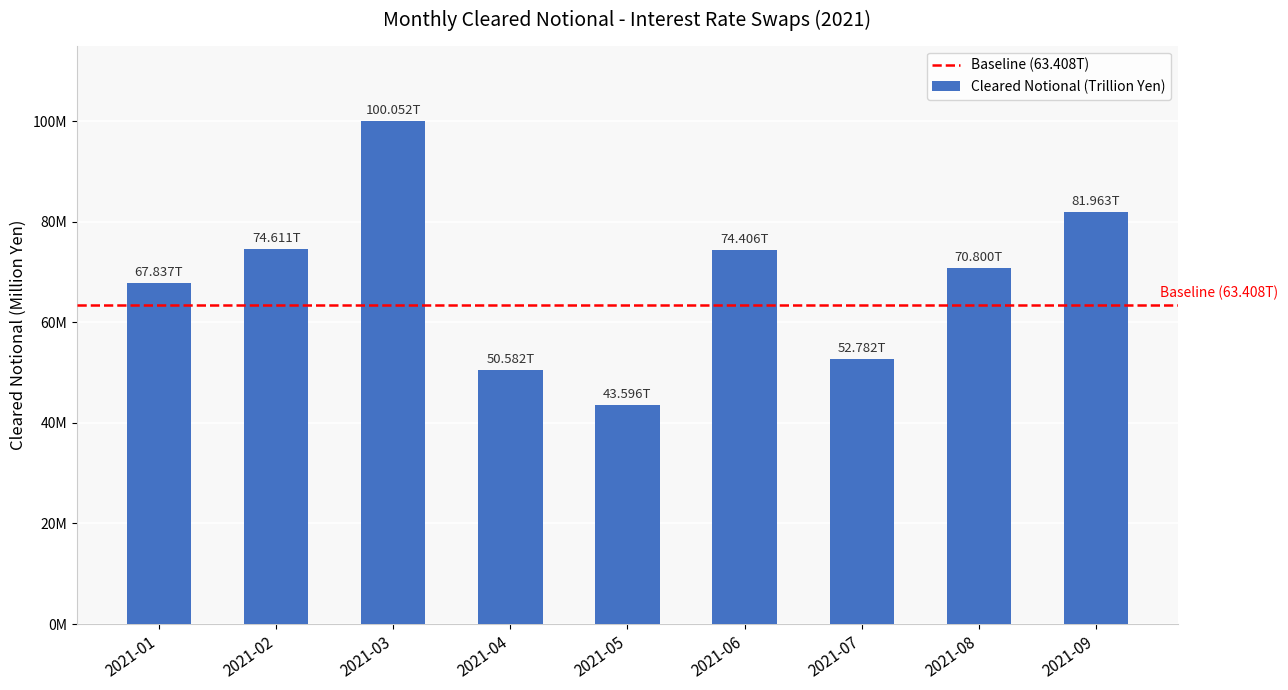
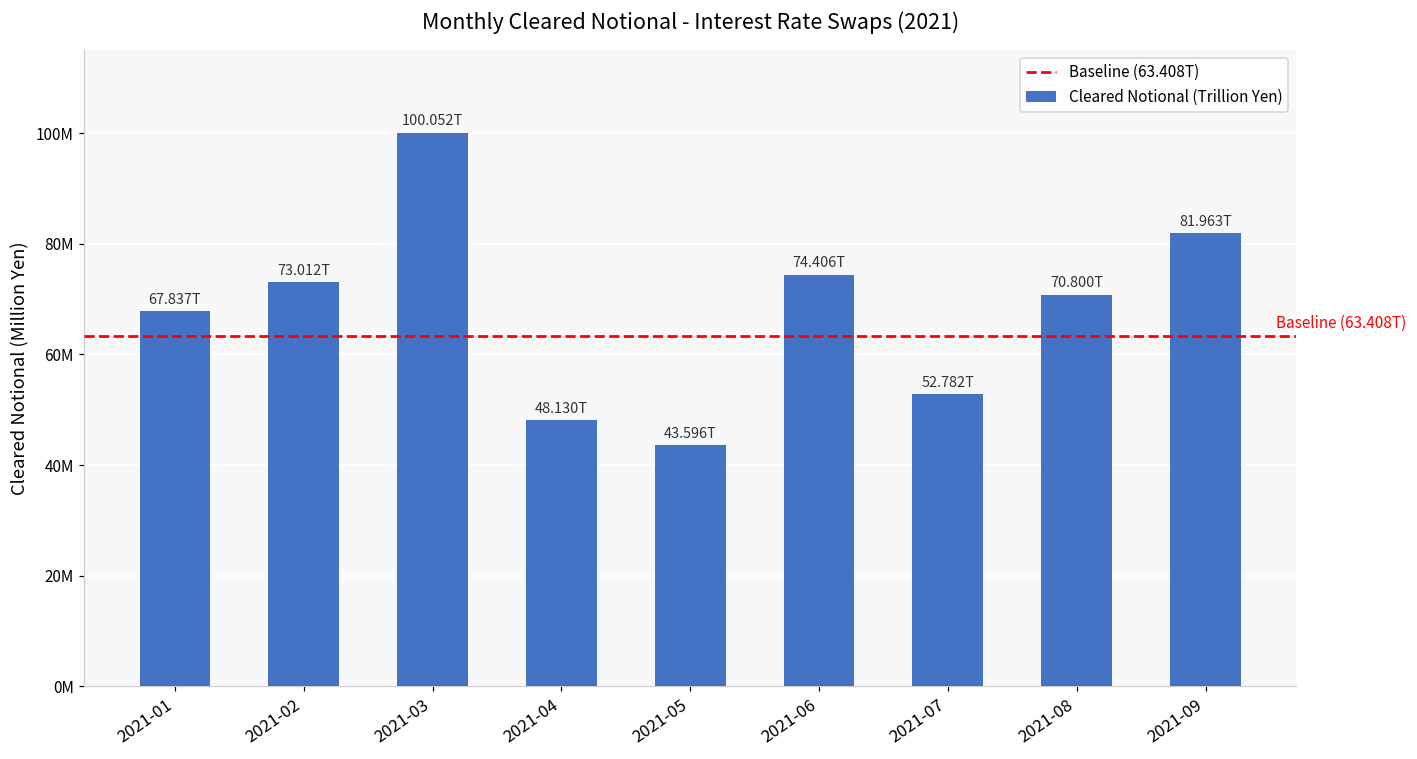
  {
    "2021-01": "67.837T",
-   "2021-02": "74.611T",
+   "2021-02": "73.012T",
    "2021-03": "100.052T",
-   "2021-04": "50.582T",
+   "2021-04": "48.130T",
    "2021-05": "43.596T",
    "2021-06": "74.406T",
    "2021-07": "52.782T",
    "2021-08": "70.800T",
    "2021-09": "81.963T"
  }
